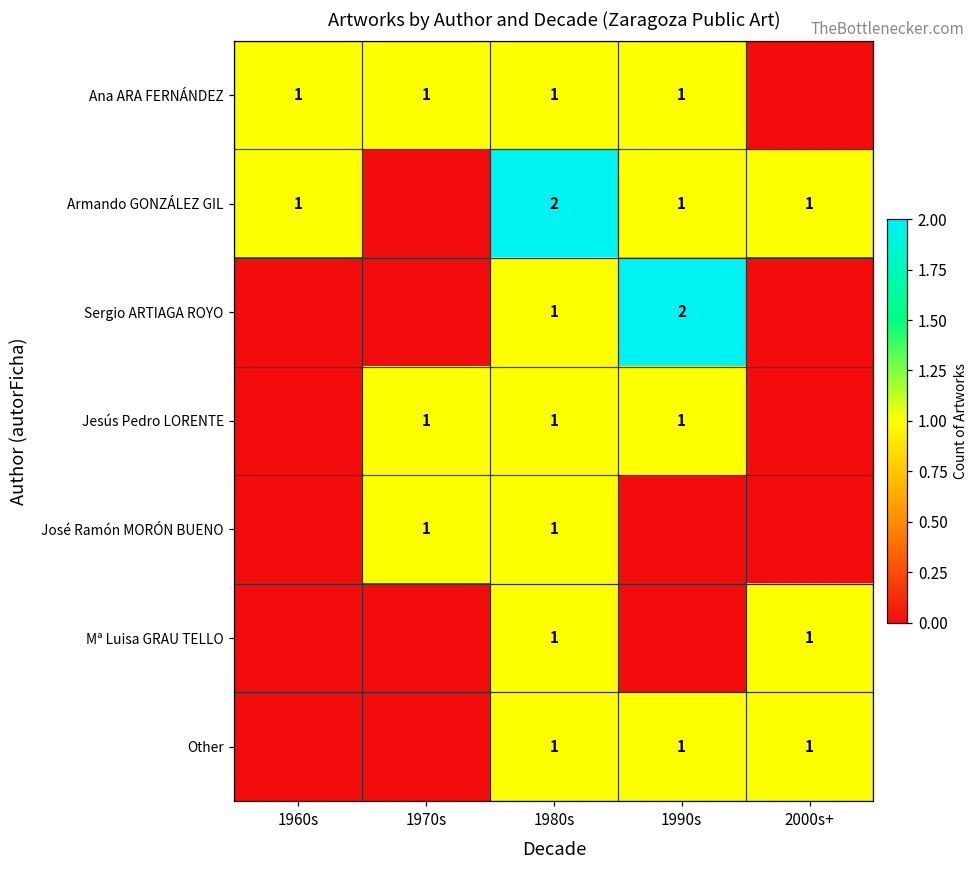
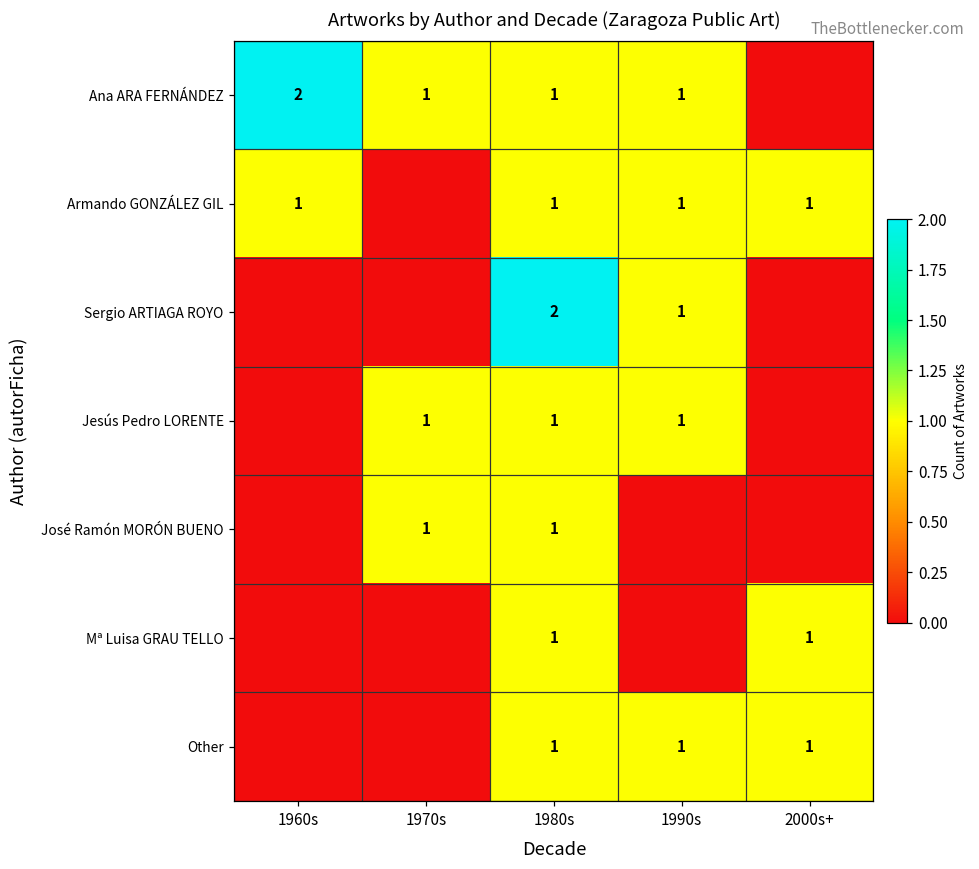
  {
    "Ana ARA FERNÁNDEZ": {
-     "1960s": 1,
+     "1960s": 2,
      "1970s": 1,
      "1980s": 1,
      "1990s": 1
    },
    "Armando GONZÁLEZ GIL": {
      "1960s": 1,
-     "1980s": 2,
+     "1980s": 1,
      "1990s": 1,
      "2000s+": 1
    },
    "Sergio ARTIAGA ROYO": {
-     "1980s": 1,
-     "1990s": 2
+     "1980s": 2,
+     "1990s": 1
    },
    "Jesús Pedro LORENTE": {
      "1970s": 1,
      "1980s": 1,
      "1990s": 1
    },
    "José Ramón MORÓN BUENO": {
      "1970s": 1,
      "1980s": 1
    },
    "Mª Luisa GRAU TELLO": {
      "1980s": 1,
      "2000s+": 1
    },
    "Other": {
      "1980s": 1,
      "1990s": 1,
      "2000s+": 1
    }
  }
